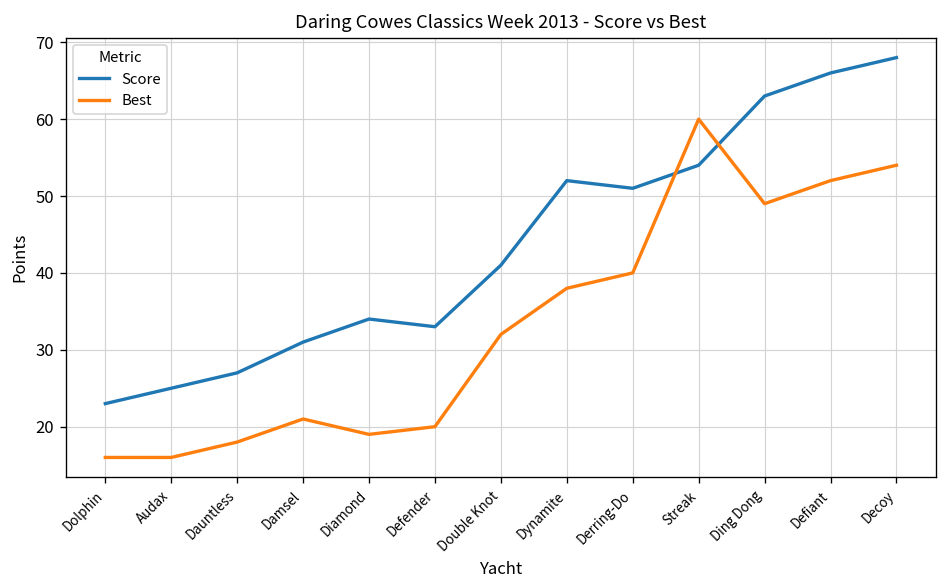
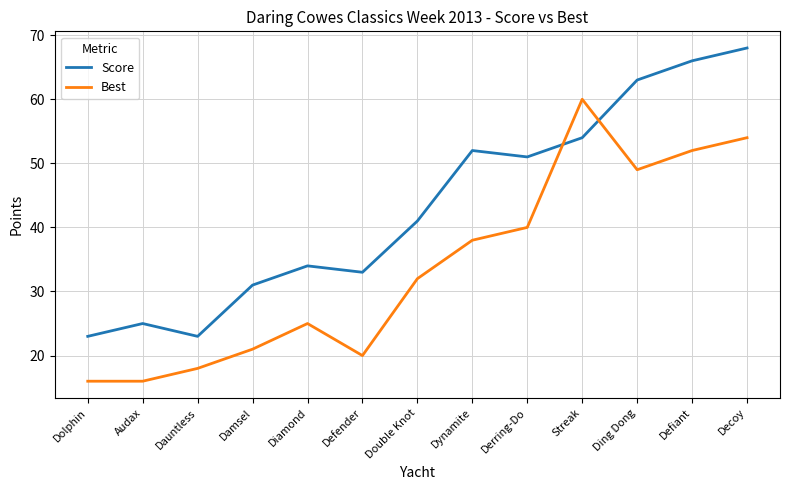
  {
    "Score": {
      "Dolphin": 23,
      "Audax": 25,
-     "Dauntless": 27,
+     "Dauntless": 23,
      "Damsel": 31,
      "Diamond": 34,
      "Defender": 33,
      "Double Knot": 41,
      "Dynamite": 52,
      "Derring-Do": 51,
      "Streak": 54,
      "Ding Dong": 63,
      "Defiant": 66,
      "Decoy": 68
    },
    "Best": {
      "Dolphin": 16,
      "Audax": 16,
      "Dauntless": 18,
      "Damsel": 21,
-     "Diamond": 19,
+     "Diamond": 25,
      "Defender": 20,
      "Double Knot": 32,
      "Dynamite": 38,
      "Derring-Do": 40,
      "Streak": 60,
      "Ding Dong": 49,
      "Defiant": 52,
      "Decoy": 54
    }
  }
